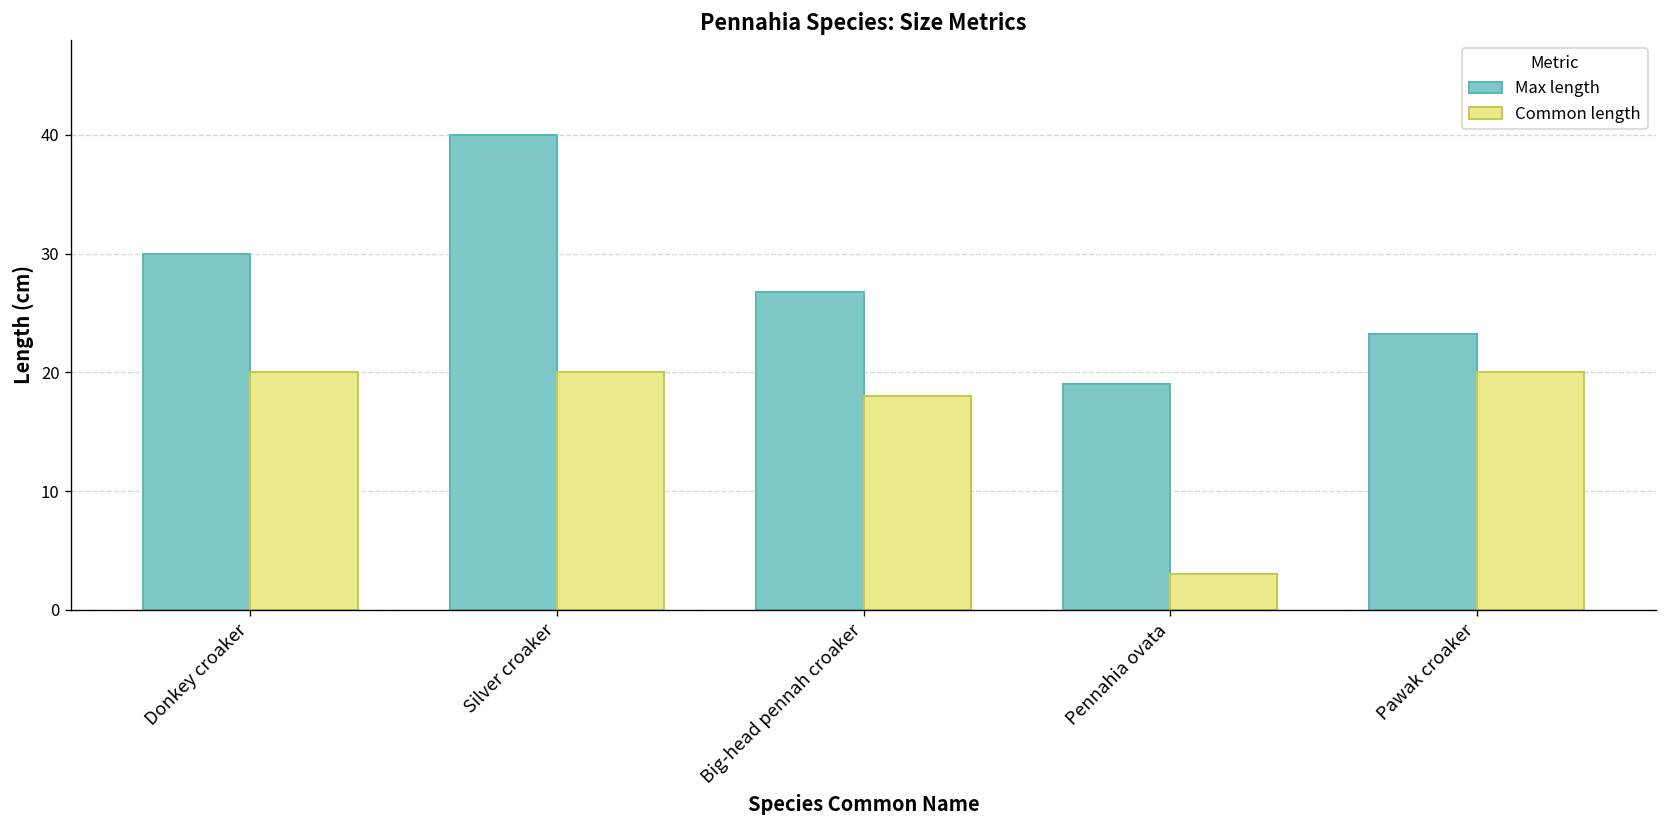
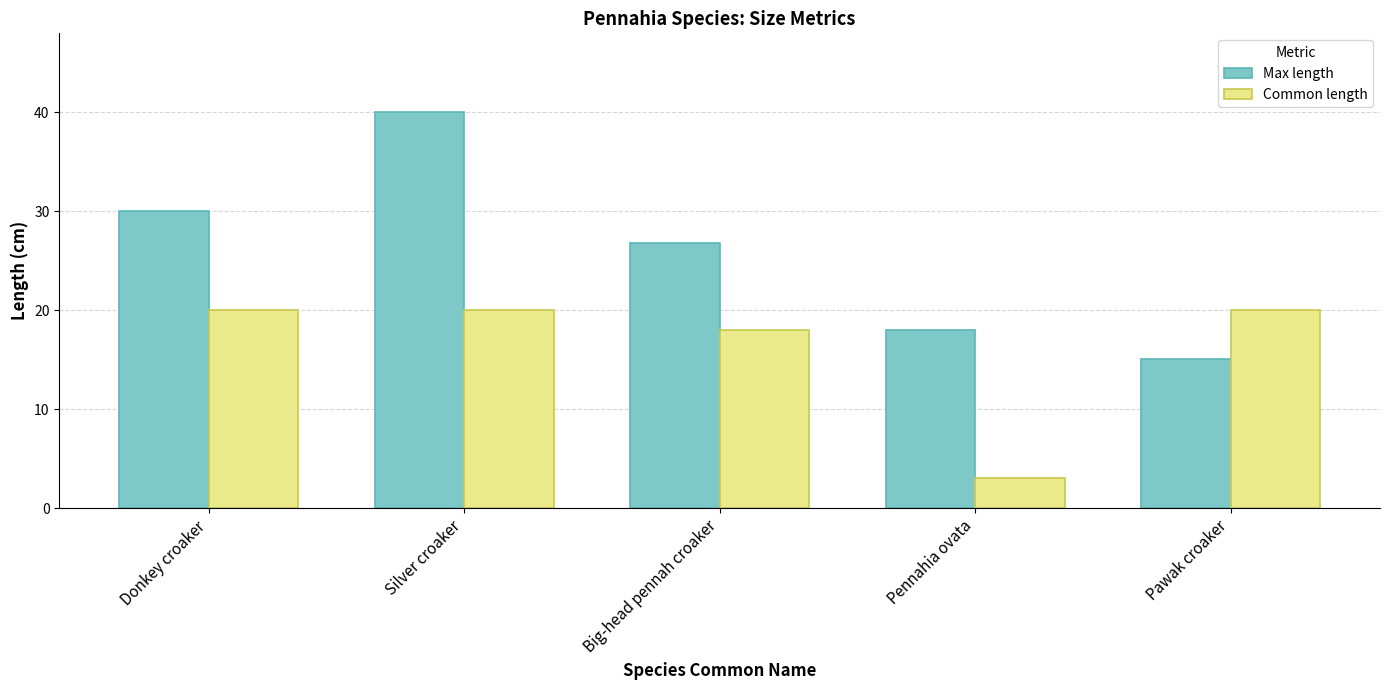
  {
    "Max length": {
      "Donkey croaker": 30,
      "Silver croaker": 40,
      "Big-head pennah croaker": 27,
-     "Pennahia ovata": 19,
-     "Pawak croaker": 23
+     "Pennahia ovata": 18,
+     "Pawak croaker": 15
    },
    "Common length": {
      "Donkey croaker": 20,
      "Silver croaker": 20,
      "Big-head pennah croaker": 18,
      "Pennahia ovata": 3,
      "Pawak croaker": 20
    }
  }
